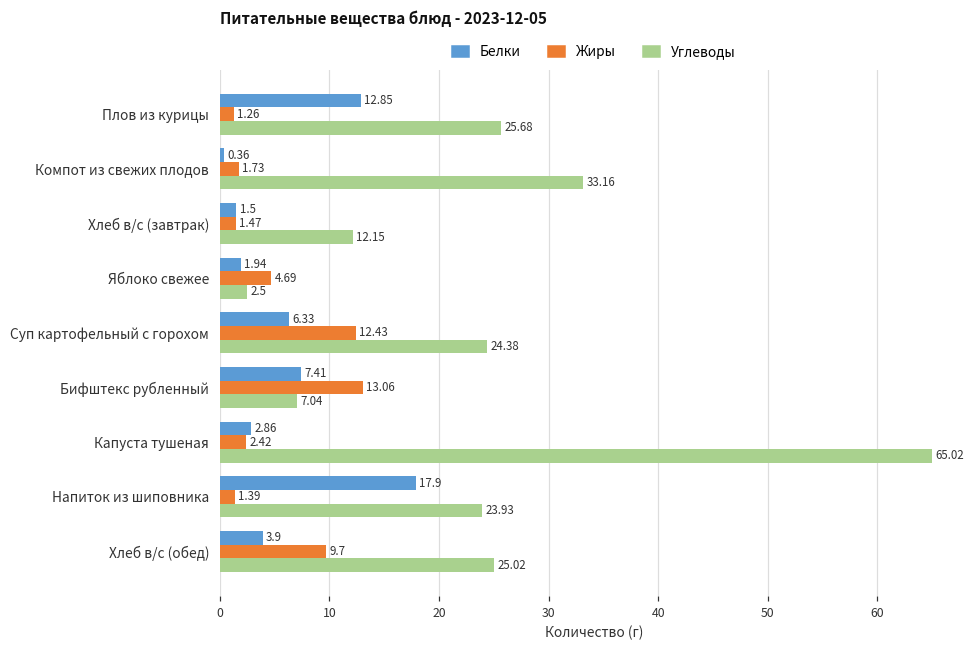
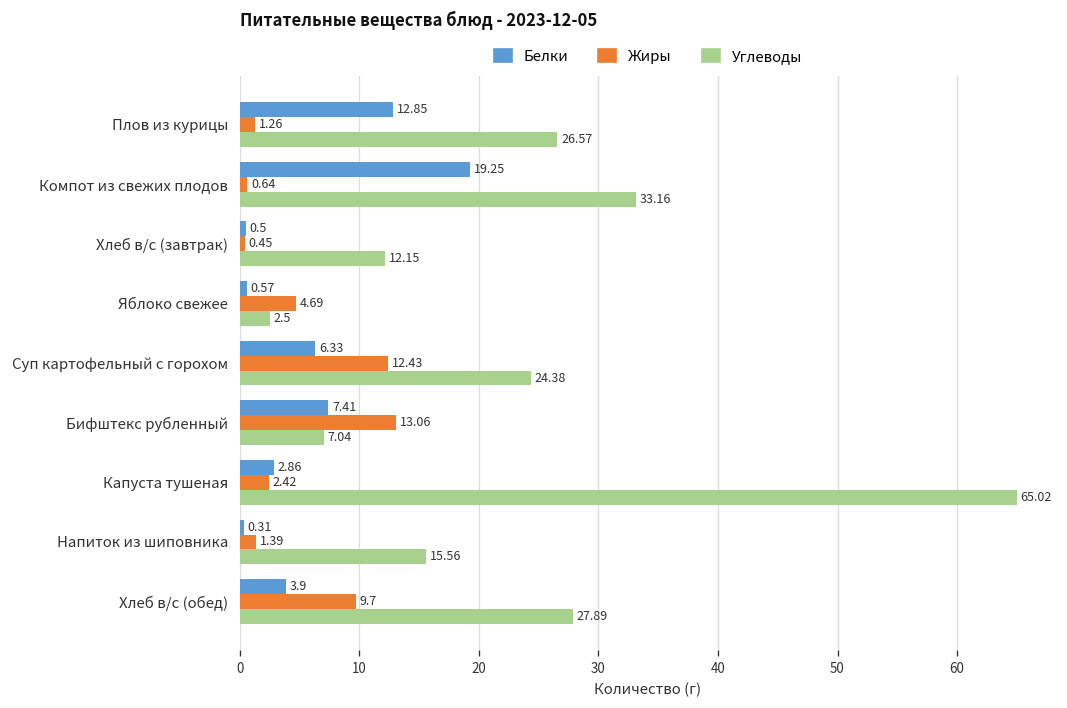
  {
    "Белки": {
      "Плов из курицы": 12.85,
-     "Компот из свежих плодов": 0.36,
-     "Хлеб в/с (завтрак)": 1.5,
-     "Яблоко свежее": 1.94,
+     "Компот из свежих плодов": 19.25,
+     "Хлеб в/с (завтрак)": 0.5,
+     "Яблоко свежее": 0.57,
      "Суп картофельный с горохом": 6.33,
      "Бифштекс рубленный": 7.41,
      "Капуста тушеная": 2.86,
-     "Напиток из шиповника": 17.9,
+     "Напиток из шиповника": 0.31,
      "Хлеб в/с (обед)": 3.9
    },
    "Жиры": {
      "Плов из курицы": 1.26,
-     "Компот из свежих плодов": 1.73,
-     "Хлеб в/с (завтрак)": 1.47,
+     "Компот из свежих плодов": 0.64,
+     "Хлеб в/с (завтрак)": 0.45,
      "Яблоко свежее": 4.69,
      "Суп картофельный с горохом": 12.43,
      "Бифштекс рубленный": 13.06,
      "Капуста тушеная": 2.42,
      "Напиток из шиповника": 1.39,
      "Хлеб в/с (обед)": 9.7
    },
    "Углеводы": {
-     "Плов из курицы": 25.68,
+     "Плов из курицы": 26.57,
      "Компот из свежих плодов": 33.16,
      "Хлеб в/с (завтрак)": 12.15,
      "Яблоко свежее": 2.5,
      "Суп картофельный с горохом": 24.38,
      "Бифштекс рубленный": 7.04,
      "Капуста тушеная": 65.02,
-     "Напиток из шиповника": 23.93,
-     "Хлеб в/с (обед)": 25.02
+     "Напиток из шиповника": 15.56,
+     "Хлеб в/с (обед)": 27.89
    }
  }
